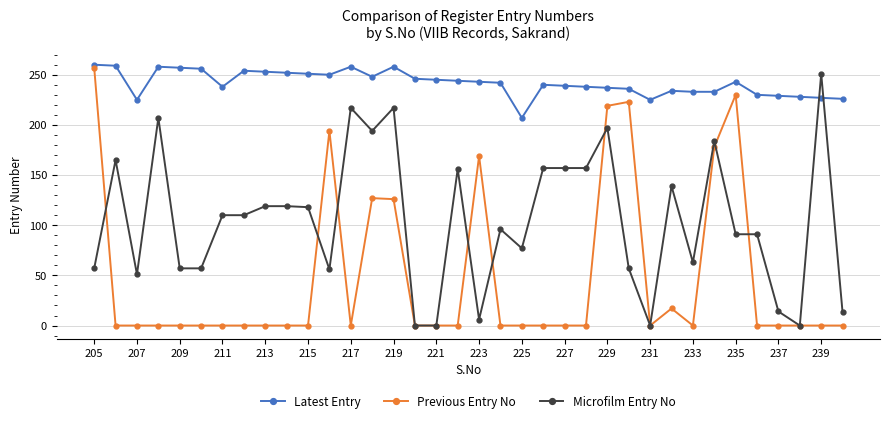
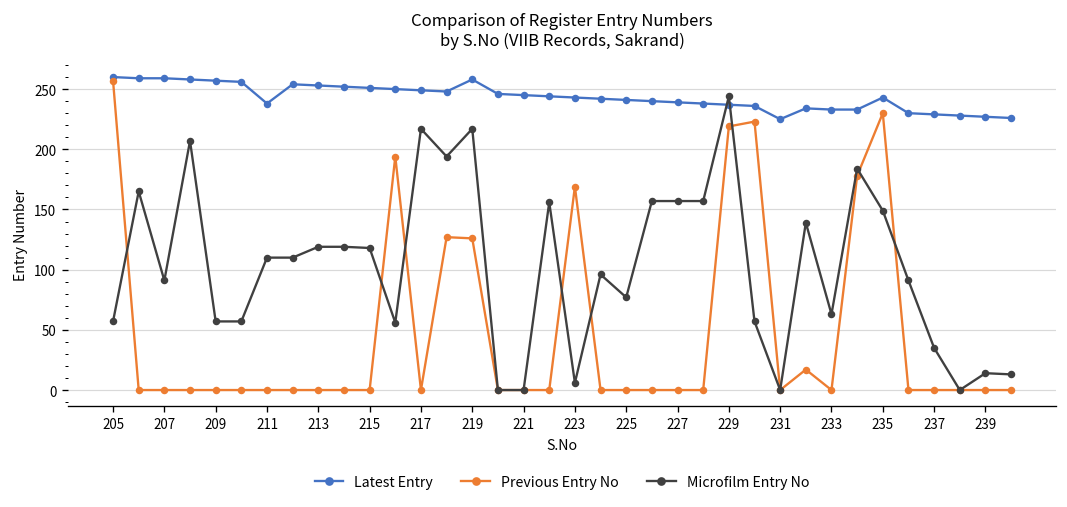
  {
    "Latest Entry": {
      "205": 260,
-     "207": 225,
+     "207": 259,
      "209": 257,
      "211": 238,
      "213": 253,
      "215": 251,
-     "217": 258,
+     "217": 249,
      "219": 258,
      "221": 245,
      "223": 243,
-     "225": 207,
+     "225": 241,
      "227": 239,
      "229": 237,
      "231": 225,
      "233": 233,
      "235": 243,
      "237": 229,
      "239": 227
    },
    "Previous Entry No": {
      "205": 257,
      "207": 0,
      "209": 0,
      "211": 0,
      "213": 0,
      "215": 0,
      "217": 0,
      "219": 126,
      "223": 169,
      "225": 0,
      "227": 0,
      "229": 219,
      "233": 0,
      "235": 230,
      "237": 0,
      "239": 0
    },
    "Microfilm Entry No": {
      "205": 57,
-     "207": 51,
+     "207": 91,
      "209": 57,
      "211": 110,
      "213": 119,
      "215": 118,
      "217": 217,
      "219": 217,
      "223": 6,
      "225": 77,
      "227": 157,
-     "229": 197,
+     "229": 244,
      "233": 63,
-     "235": 91,
-     "237": 14,
-     "239": 251
+     "235": 149,
+     "237": 35,
+     "239": 14
    }
  }
